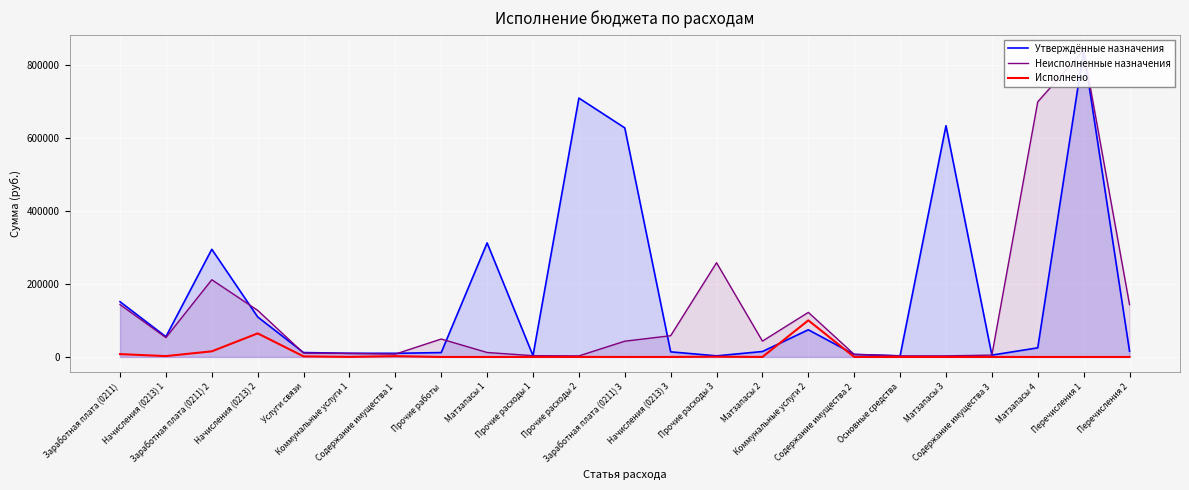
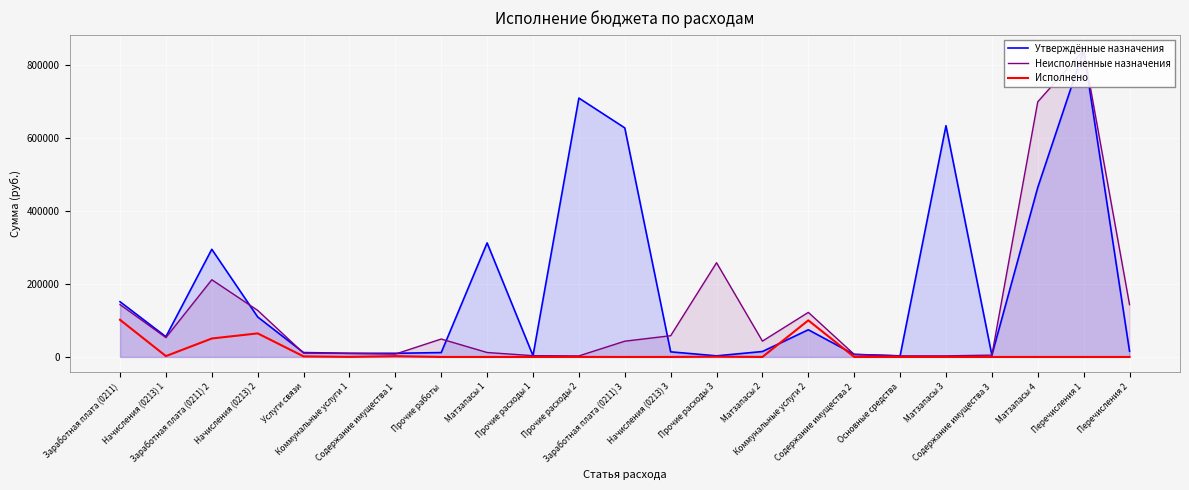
  {
    "Утверждённые назначения": {
      "Заработная плата (0211)": 150000,
      "Заработная плата (0211) 2": 290000,
      "Начисления (0213) 2": 110000,
      "Прочие работы": 10000,
      "Матзапасы 1": 310000,
      "Прочие расходы 2": 710000,
      "Заработная плата (0211) 3": 630000,
      "Начисления (0213) 3": 10000,
      "Матзапасы 2": 10000,
      "Коммунальные услуги 2": 70000,
      "Матзапасы 3": 630000,
-     "Матзапасы 4": 30000,
+     "Матзапасы 4": 460000,
      "Перечисления 2": 20000
    },
    "Неисполненные назначения": {
      "Заработная плата (0211)": 140000,
      "Заработная плата (0211) 2": 210000,
      "Начисления (0213) 2": 130000,
      "Прочие работы": 50000,
      "Матзапасы 1": 10000,
      "Заработная плата (0211) 3": 40000,
      "Начисления (0213) 3": 60000,
      "Прочие расходы 3": 260000,
      "Матзапасы 2": 40000,
      "Коммунальные услуги 2": 120000,
      "Матзапасы 4": 700000,
      "Перечисления 2": 140000
    },
    "Исполнено": {
-     "Заработная плата (0211)": 10000,
+     "Заработная плата (0211)": 100000,
      "Начисления (0213) 1": 0,
-     "Заработная плата (0211) 2": 20000,
+     "Заработная плата (0211) 2": 50000,
      "Начисления (0213) 2": 60000,
      "Услуги связи": 0,
      "Коммунальные услуги 1": 0,
      "Прочие работы": 0,
      "Матзапасы 1": 0,
      "Заработная плата (0211) 3": 0,
      "Начисления (0213) 3": 0,
      "Матзапасы 2": 0,
      "Коммунальные услуги 2": 100000,
      "Матзапасы 4": 0,
      "Перечисления 1": 0,
      "Перечисления 2": 0
    }
  }
